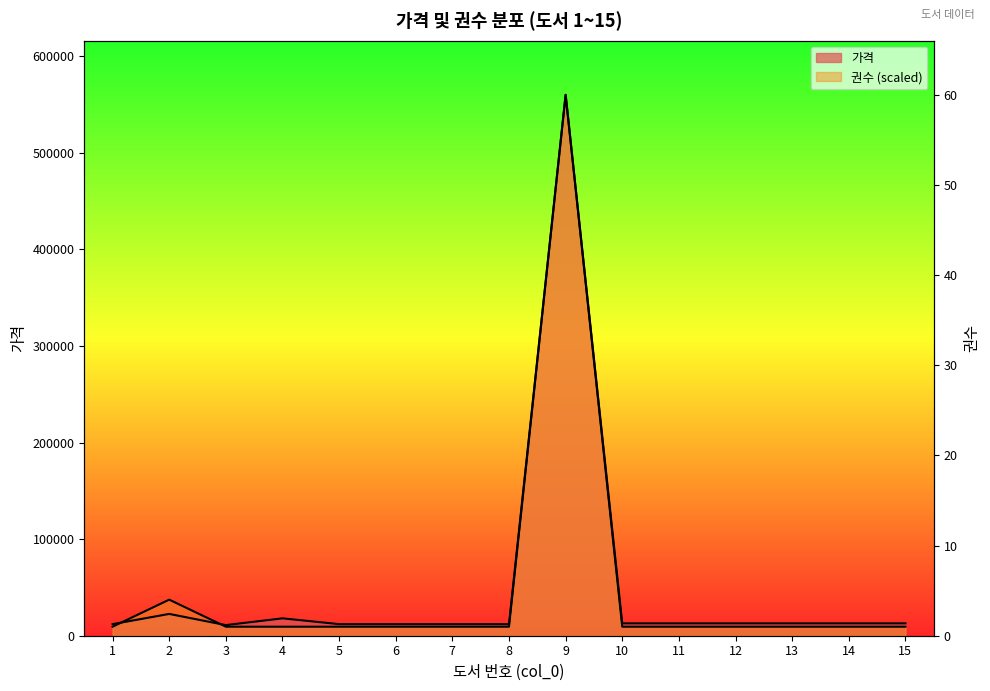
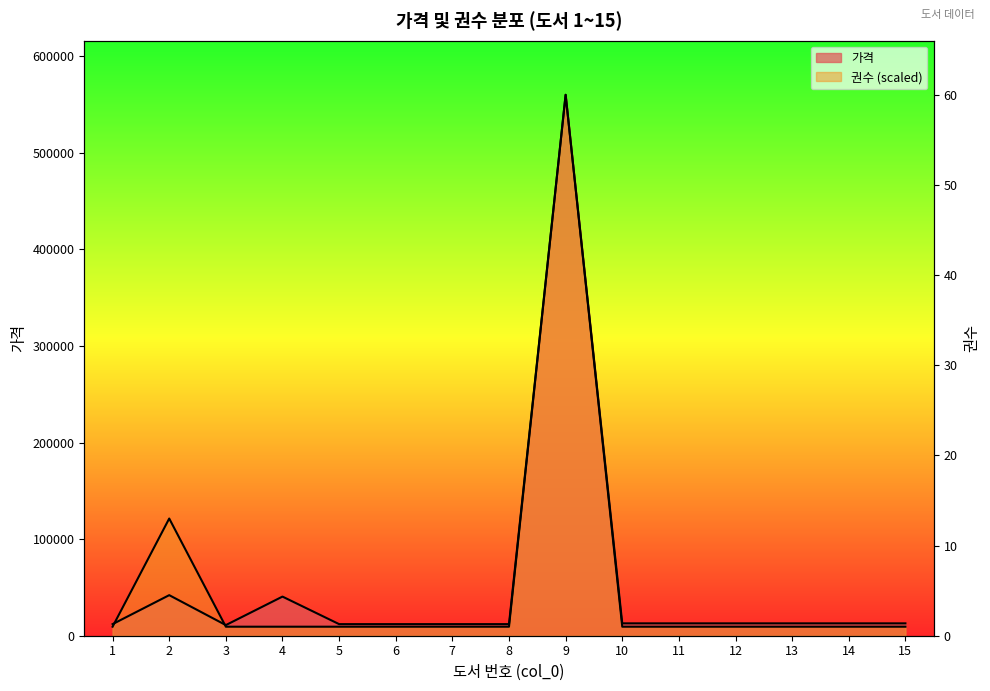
  {
    "가격": {
      "1": 10000,
-     "2": 20000,
-     "4": 20000,
+     "2": 40000,
+     "4": 40000,
      "5": 10000,
      "6": 10000,
      "7": 10000,
      "8": 10000,
      "10": 10000,
      "11": 10000,
      "12": 10000,
      "13": 10000,
      "14": 10000,
      "15": 10000
    },
    "권수 (scaled)": {
      "1": 10000,
-     "2": 40000,
+     "2": 120000,
      "4": 10000,
      "5": 10000,
      "6": 10000,
      "7": 10000,
      "8": 10000,
      "10": 10000,
      "11": 10000,
      "12": 10000,
      "13": 10000,
      "14": 10000,
      "15": 10000
    }
  }
